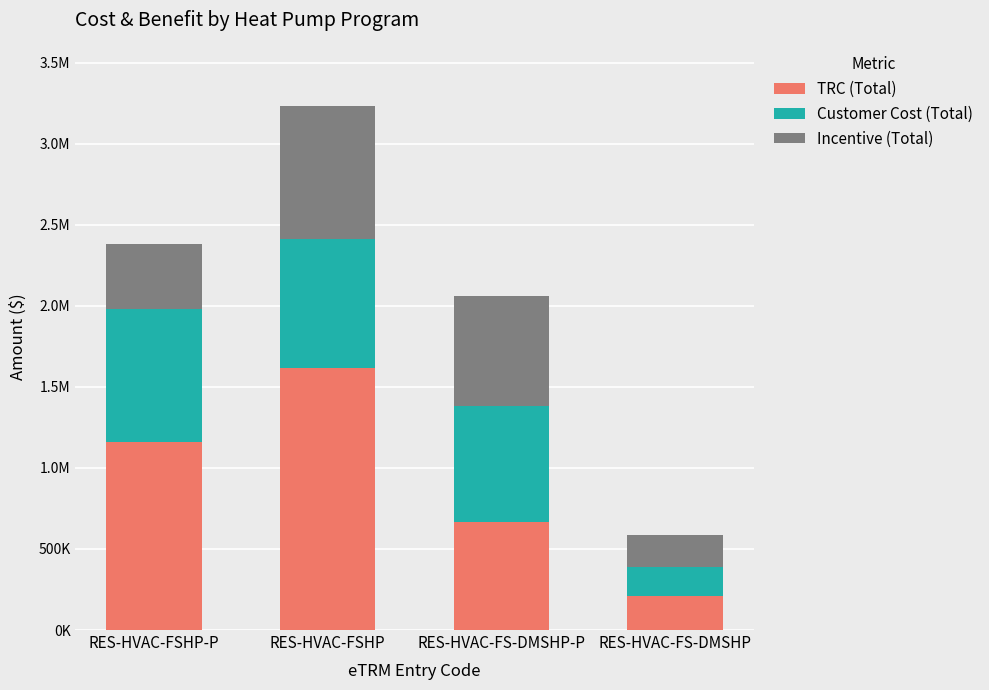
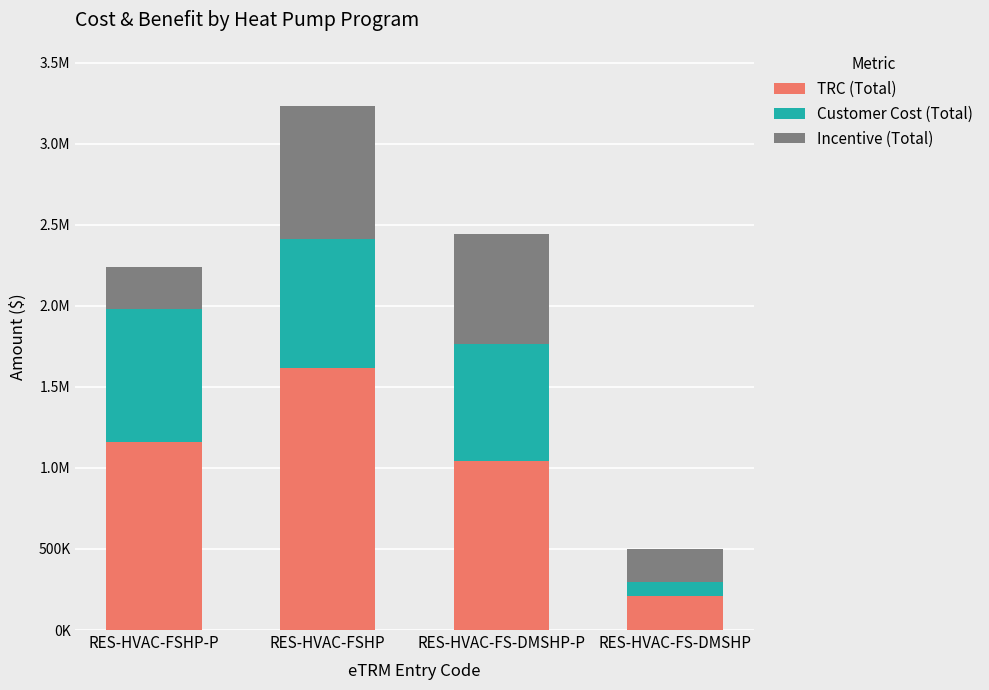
  {
    "TRC (Total)": {
      "RES-HVAC-FSHP-P": 1160000,
      "RES-HVAC-FSHP": 1620000,
-     "RES-HVAC-FS-DMSHP-P": 660000,
+     "RES-HVAC-FS-DMSHP-P": 1040000,
      "RES-HVAC-FS-DMSHP": 210000
    },
    "Customer Cost (Total)": {
      "RES-HVAC-FSHP-P": 820000,
      "RES-HVAC-FSHP": 790000,
      "RES-HVAC-FS-DMSHP-P": 720000,
-     "RES-HVAC-FS-DMSHP": 180000
+     "RES-HVAC-FS-DMSHP": 90000
    },
    "Incentive (Total)": {
-     "RES-HVAC-FSHP-P": 400000,
+     "RES-HVAC-FSHP-P": 260000,
      "RES-HVAC-FSHP": 830000,
      "RES-HVAC-FS-DMSHP-P": 680000,
      "RES-HVAC-FS-DMSHP": 200000
    }
  }
